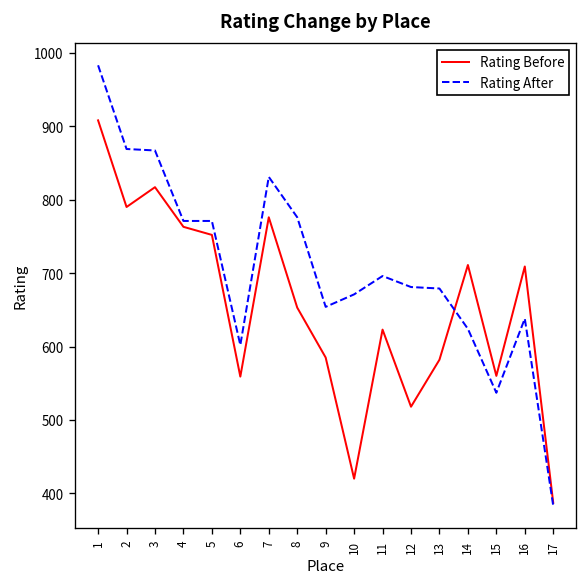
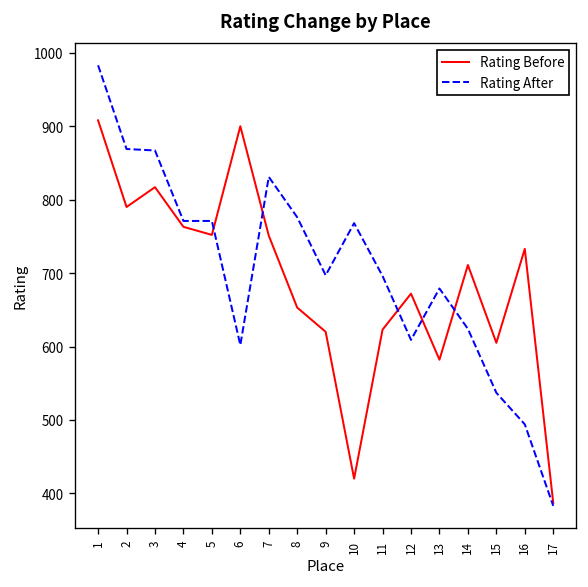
  {
    "Rating Before": {
      "1": 910,
      "2": 790,
      "3": 820,
      "4": 760,
      "5": 750,
-     "6": 560,
-     "7": 780,
+     "6": 900,
+     "7": 750,
      "8": 650,
-     "9": 590,
+     "9": 620,
      "10": 420,
      "11": 620,
-     "12": 520,
+     "12": 670,
      "13": 580,
      "14": 710,
-     "15": 560,
-     "16": 710
+     "15": 610,
+     "16": 730
    },
    "Rating After": {
      "1": 980,
      "2": 870,
      "3": 870,
      "4": 770,
      "5": 770,
      "6": 600,
      "7": 830,
      "8": 780,
-     "9": 650,
-     "10": 670,
+     "9": 700,
+     "10": 770,
      "11": 700,
-     "12": 680,
+     "12": 610,
      "13": 680,
      "14": 620,
      "15": 540,
-     "16": 640
+     "16": 490
    }
  }
